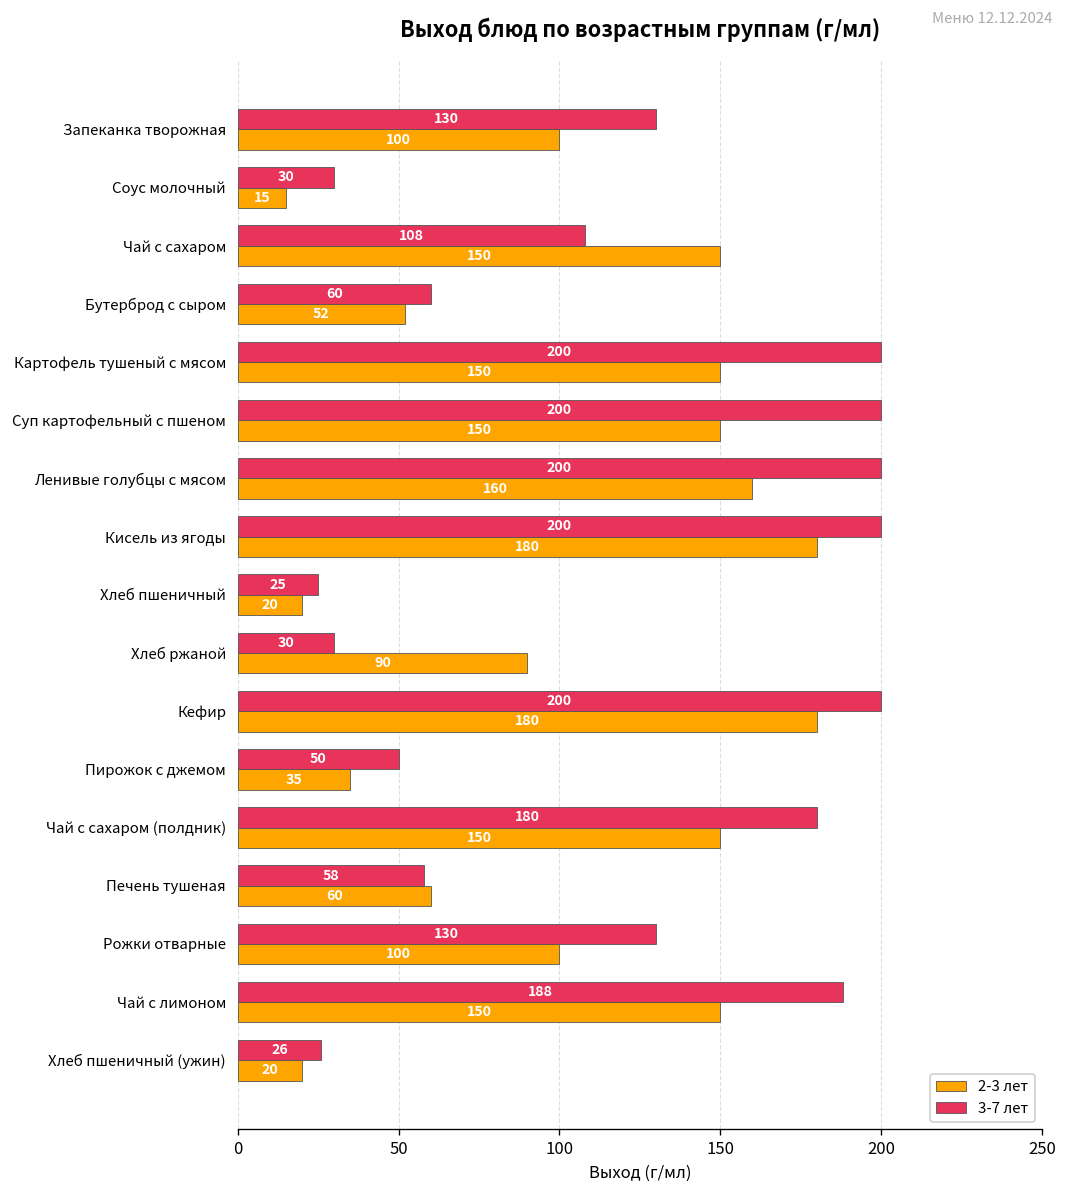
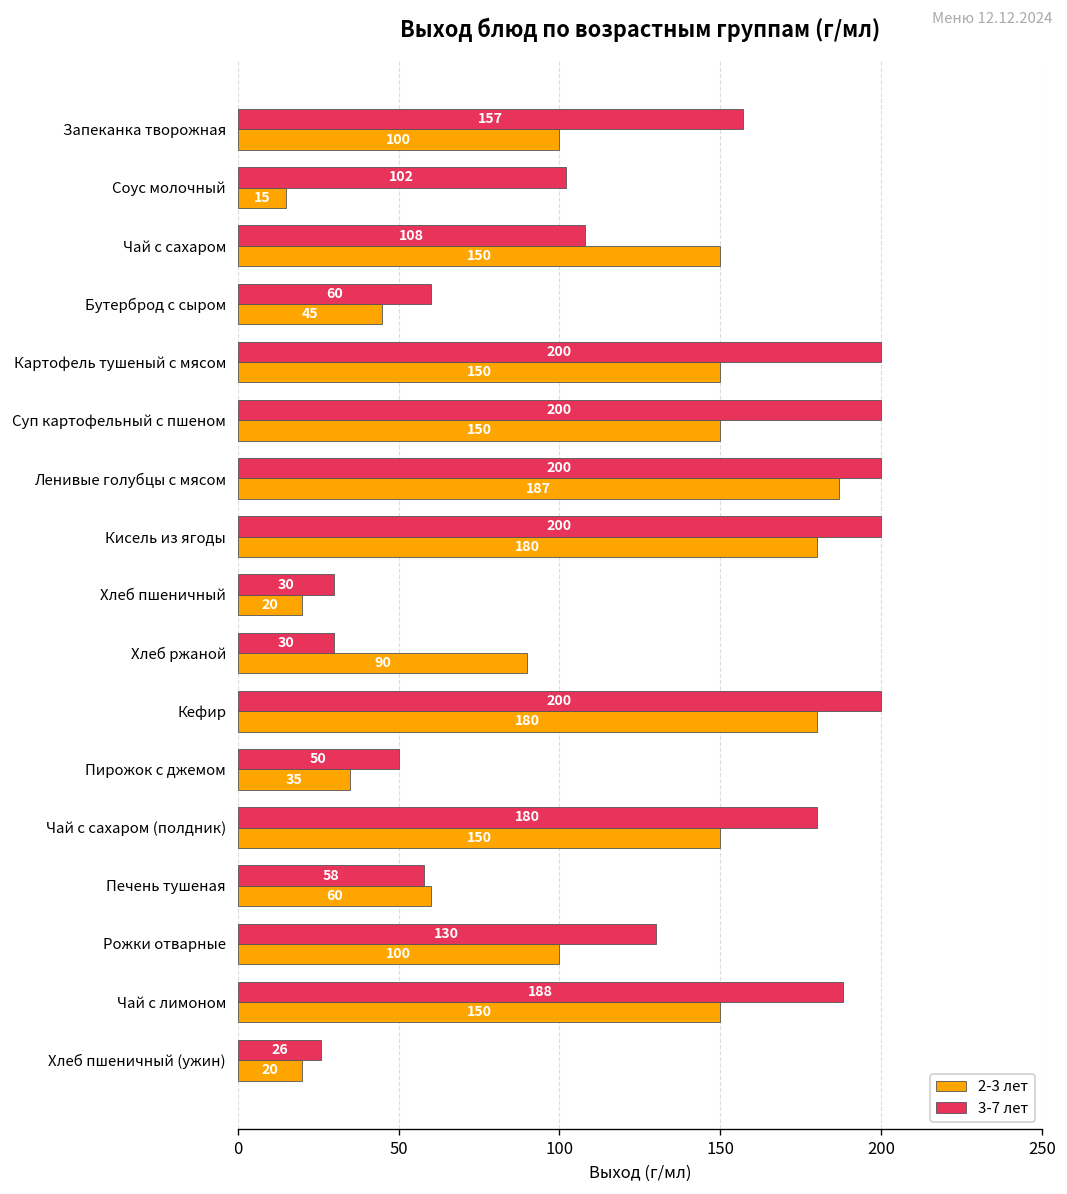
  {
    "2-3 лет": {
      "Запеканка творожная": 100,
      "Соус молочный": 15,
      "Чай с сахаром": 150,
-     "Бутерброд с сыром": 52,
+     "Бутерброд с сыром": 45,
      "Картофель тушеный с мясом": 150,
      "Суп картофельный с пшеном": 150,
-     "Ленивые голубцы с мясом": 160,
+     "Ленивые голубцы с мясом": 187,
      "Кисель из ягоды": 180,
      "Хлеб пшеничный": 20,
      "Хлеб ржаной": 90,
      "Кефир": 180,
      "Пирожок с джемом": 35,
      "Чай с сахаром (полдник)": 150,
      "Печень тушеная": 60,
      "Рожки отварные": 100,
      "Чай с лимоном": 150,
      "Хлеб пшеничный (ужин)": 20
    },
    "3-7 лет": {
-     "Запеканка творожная": 130,
-     "Соус молочный": 30,
+     "Запеканка творожная": 157,
+     "Соус молочный": 102,
      "Чай с сахаром": 108,
      "Бутерброд с сыром": 60,
      "Картофель тушеный с мясом": 200,
      "Суп картофельный с пшеном": 200,
      "Ленивые голубцы с мясом": 200,
      "Кисель из ягоды": 200,
-     "Хлеб пшеничный": 25,
+     "Хлеб пшеничный": 30,
      "Хлеб ржаной": 30,
      "Кефир": 200,
      "Пирожок с джемом": 50,
      "Чай с сахаром (полдник)": 180,
      "Печень тушеная": 58,
      "Рожки отварные": 130,
      "Чай с лимоном": 188,
      "Хлеб пшеничный (ужин)": 26
    }
  }
